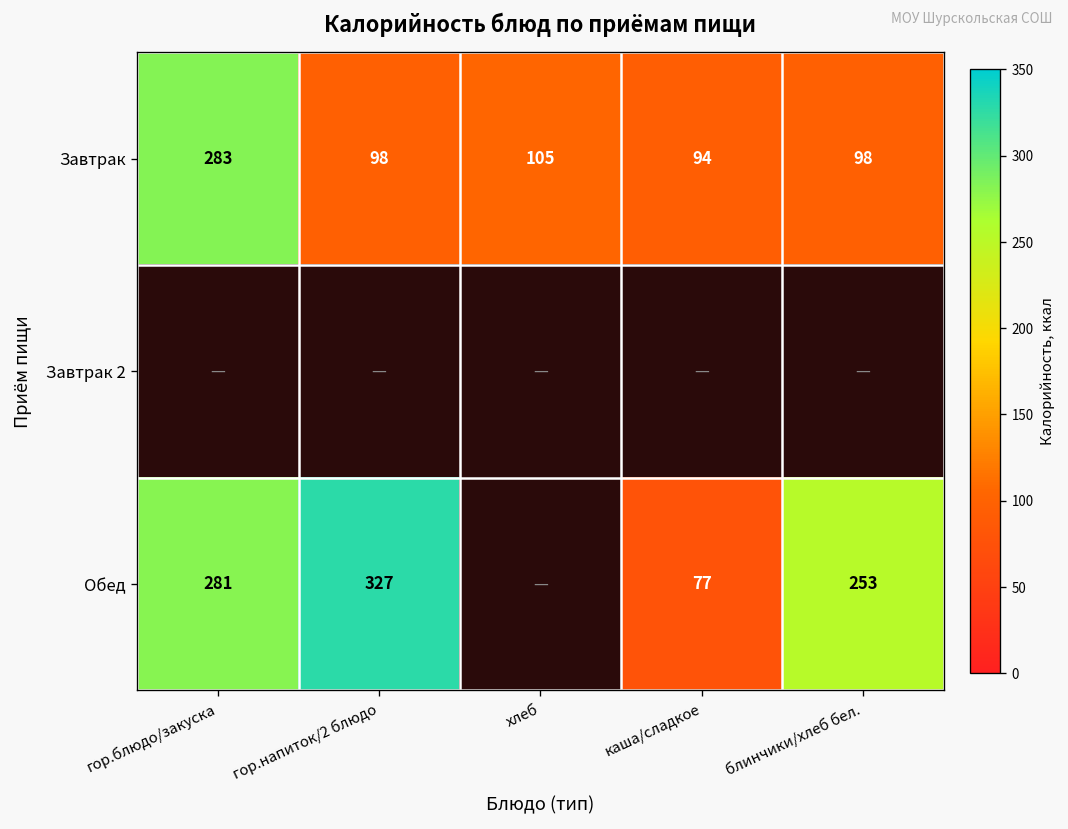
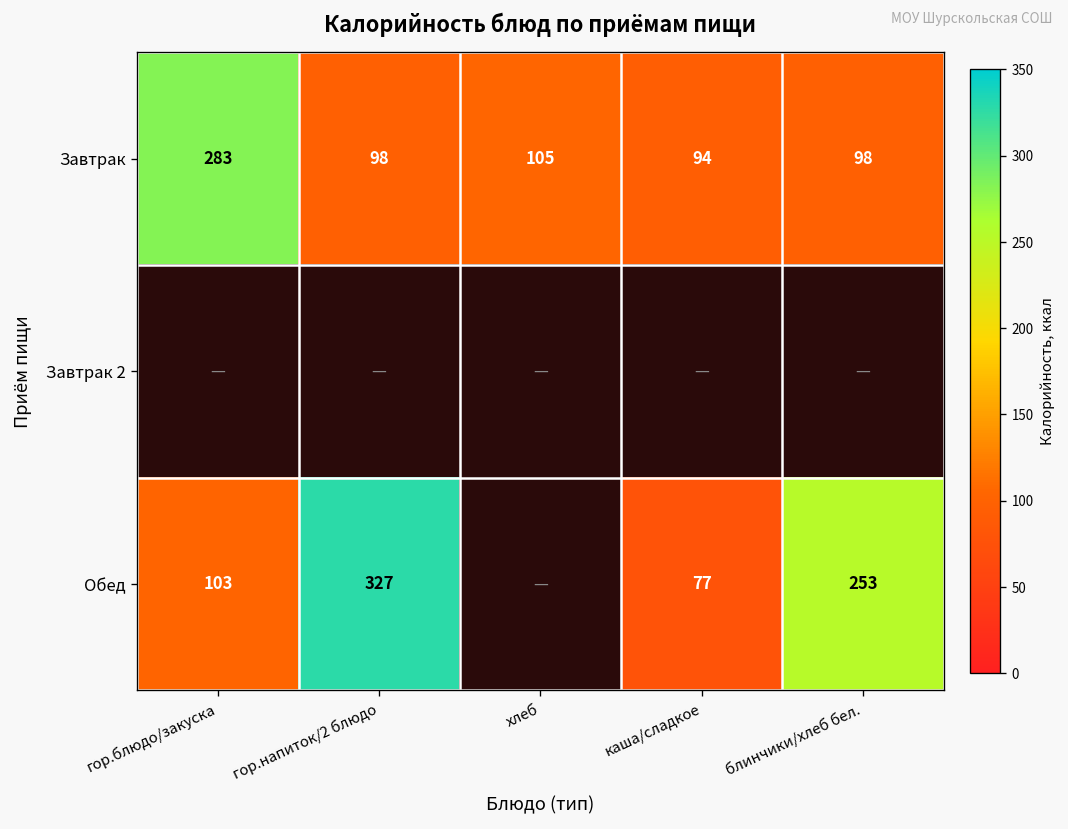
  {
    "Завтрак": {
      "гор.блюдо/закуска": 283,
      "гор.напиток/2 блюдо": 98,
      "хлеб": 105,
      "каша/сладкое": 94,
      "блинчики/хлеб бел.": 98
    },
    "Обед": {
-     "гор.блюдо/закуска": 281,
+     "гор.блюдо/закуска": 103,
      "гор.напиток/2 блюдо": 327,
      "каша/сладкое": 77,
      "блинчики/хлеб бел.": 253
    }
  }
